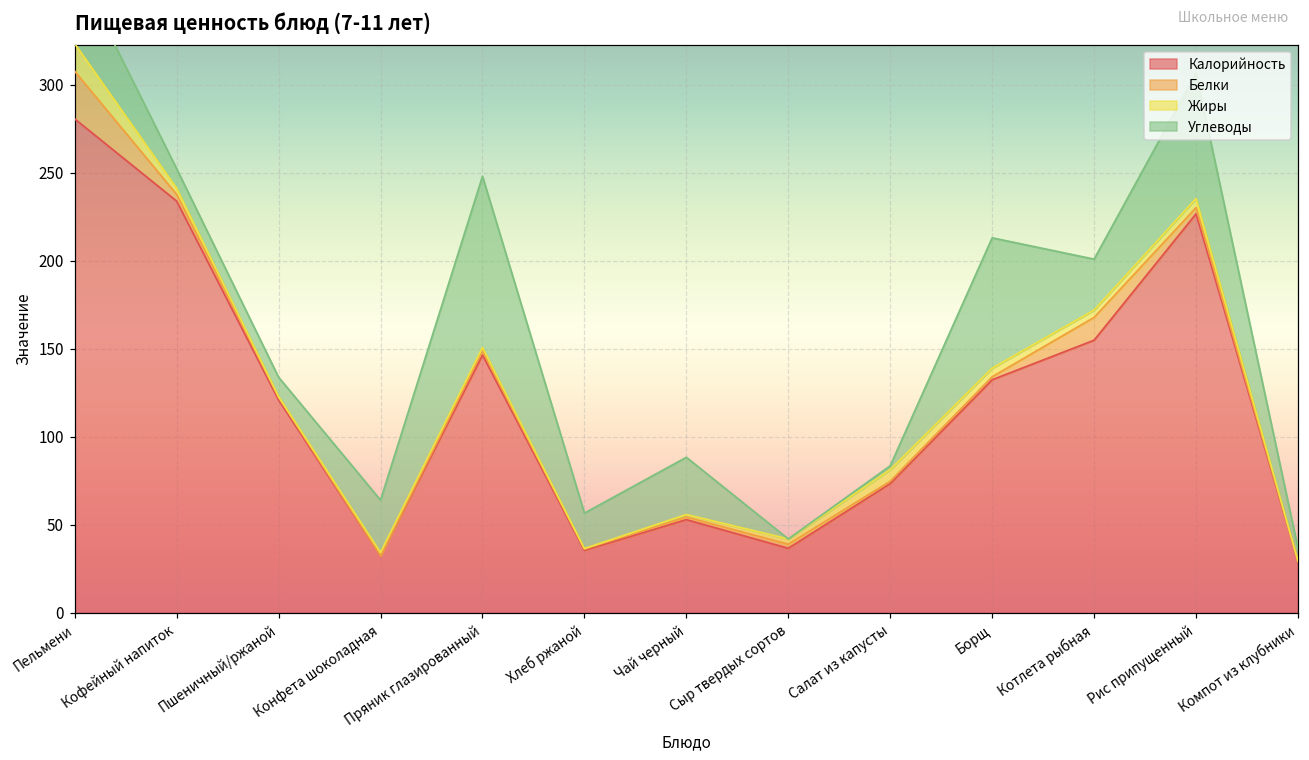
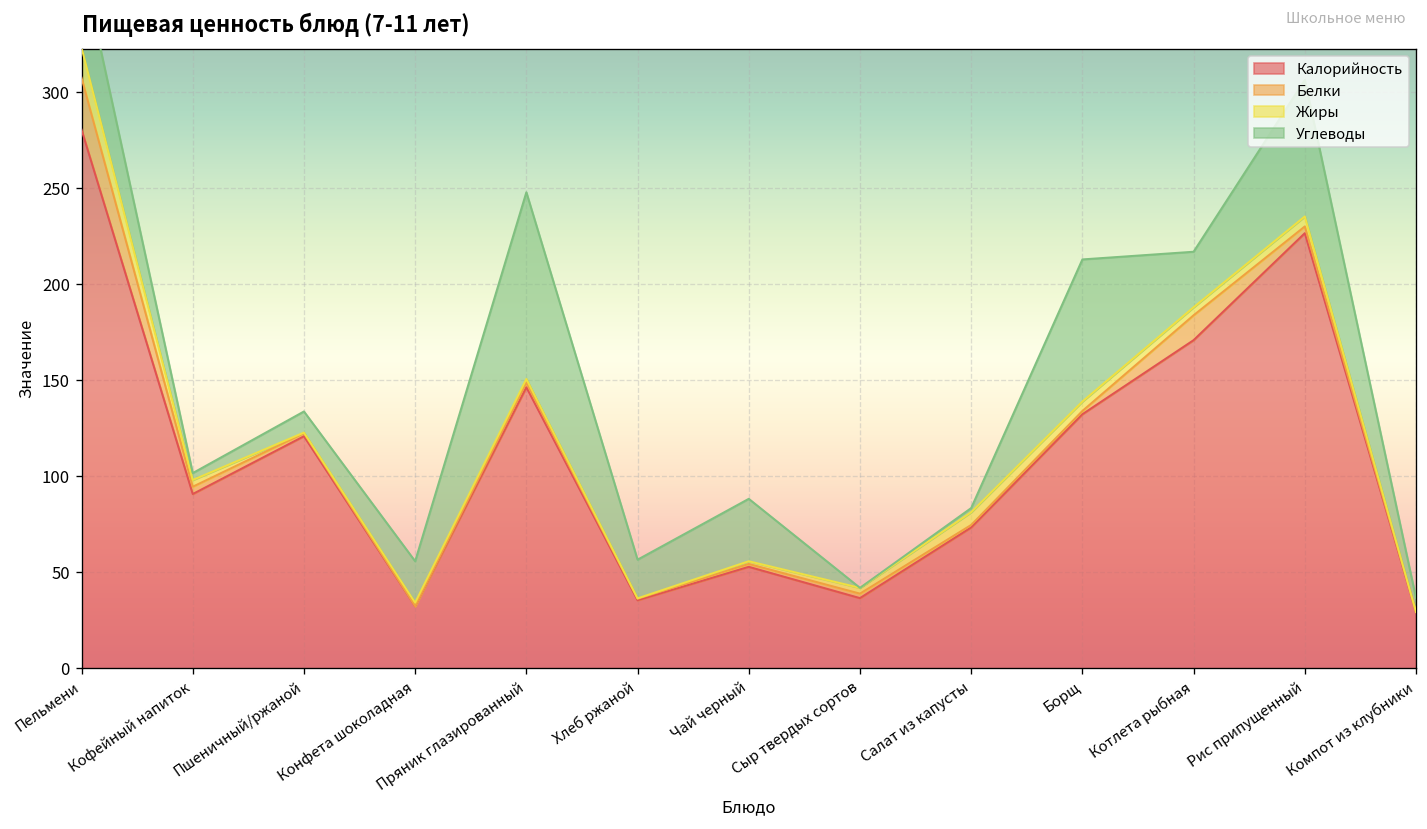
  {
    "Калорийность": {
      "Пельмени": 281,
-     "Кофейный напиток": 234,
+     "Кофейный напиток": 91,
      "Пряник глазированный": 146,
      "Сыр твердых сортов": 37,
      "Борщ": 132,
-     "Котлета рыбная": 155,
+     "Котлета рыбная": 171,
      "Рис припущенный": 227
    },
    "Углеводы": {
-     "Кофейный напиток": 11,
+     "Кофейный напиток": 4,
      "Пшеничный/ржаной": 11,
-     "Конфета шоколадная": 30,
+     "Конфета шоколадная": 22,
      "Пряник глазированный": 97,
      "Хлеб ржаной": 20,
      "Чай черный": 33,
      "Салат из капусты": 2,
      "Борщ": 74,
      "Котлета рыбная": 29,
      "Компот из клубники": 7
    }
  }
